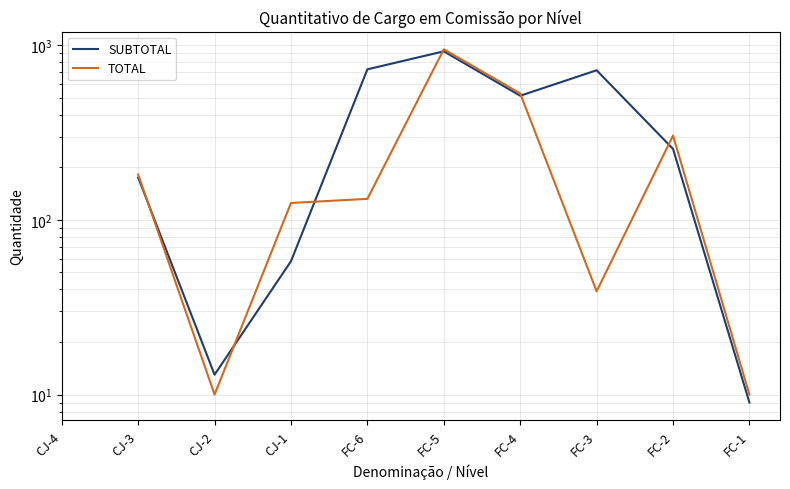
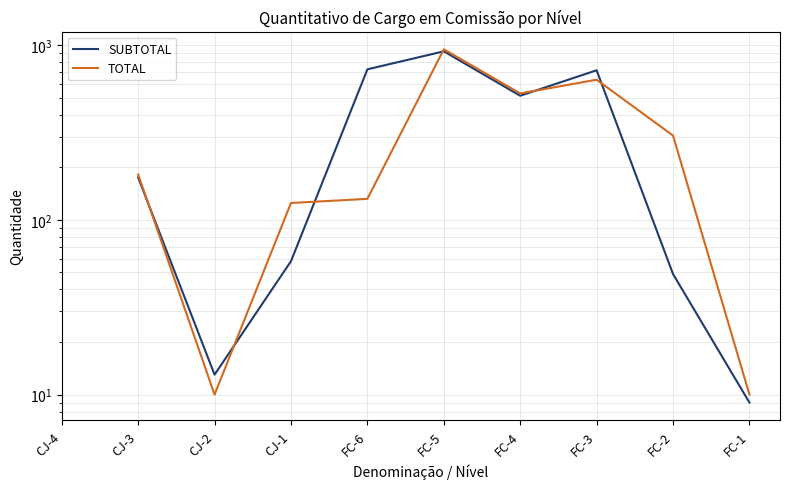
  {
    "SUBTOTAL": {
      "CJ-3": 180,
      "CJ-2": 13,
      "CJ-1": 58,
      "FC-6": 730,
      "FC-3": 720,
-     "FC-2": 260,
+     "FC-2": 49,
      "FC-1": 9
    },
    "TOTAL": {
      "CJ-3": 180,
      "CJ-2": 10,
      "CJ-1": 130,
      "FC-6": 130,
-     "FC-3": 39,
+     "FC-3": 640,
      "FC-2": 300,
      "FC-1": 10
    }
  }
